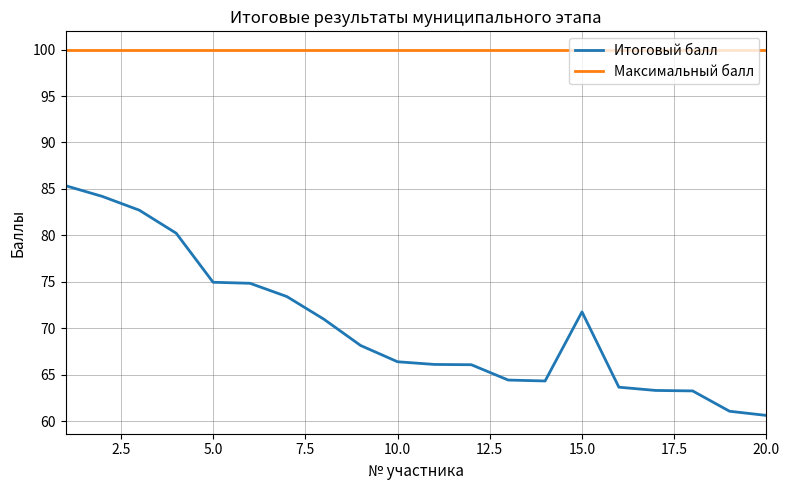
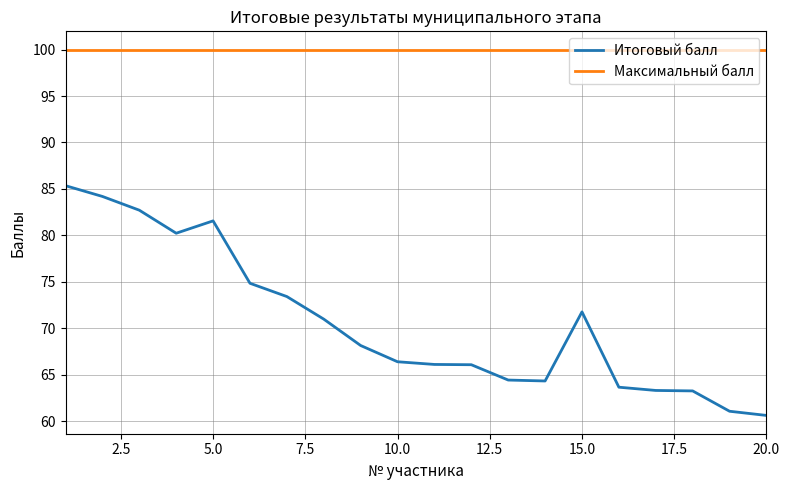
  {
    "Итоговый балл": {
-     "5.0": 75,
+     "5.0": 82,
      "10.0": 66,
      "15.0": 72,
      "20.0": 61
    },
    "Максимальный балл": {
      "5.0": 100,
      "10.0": 100,
      "20.0": 100
    }
  }
